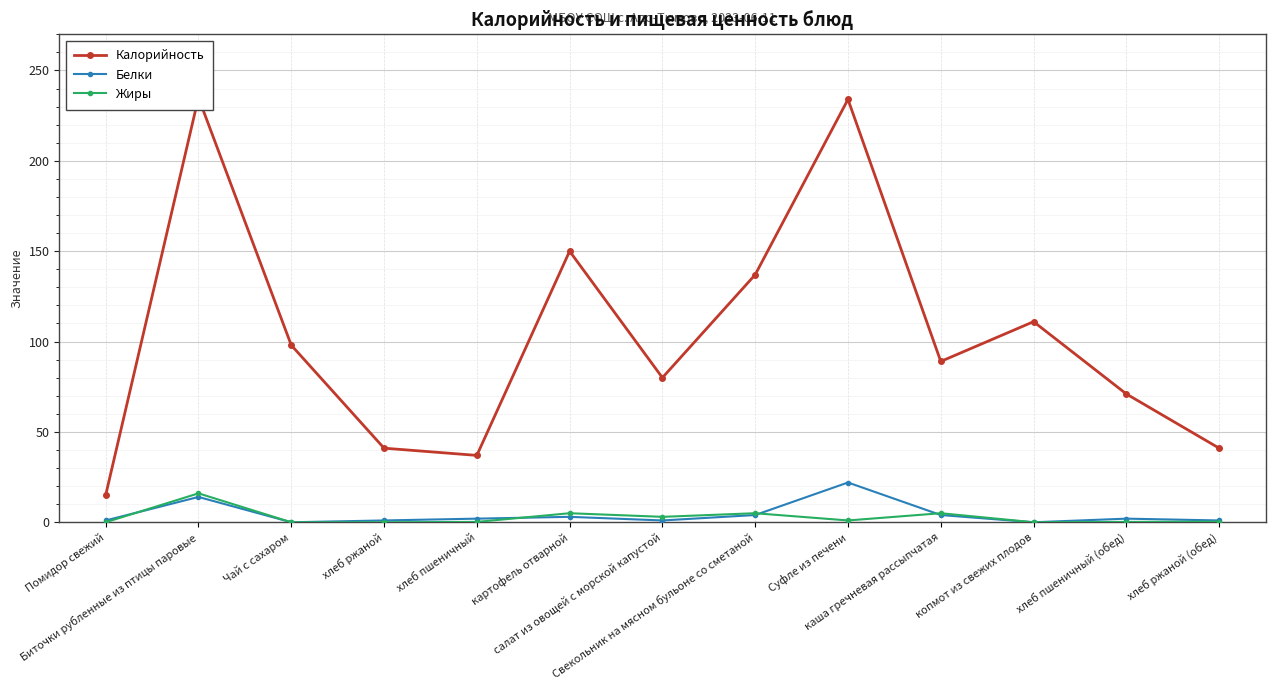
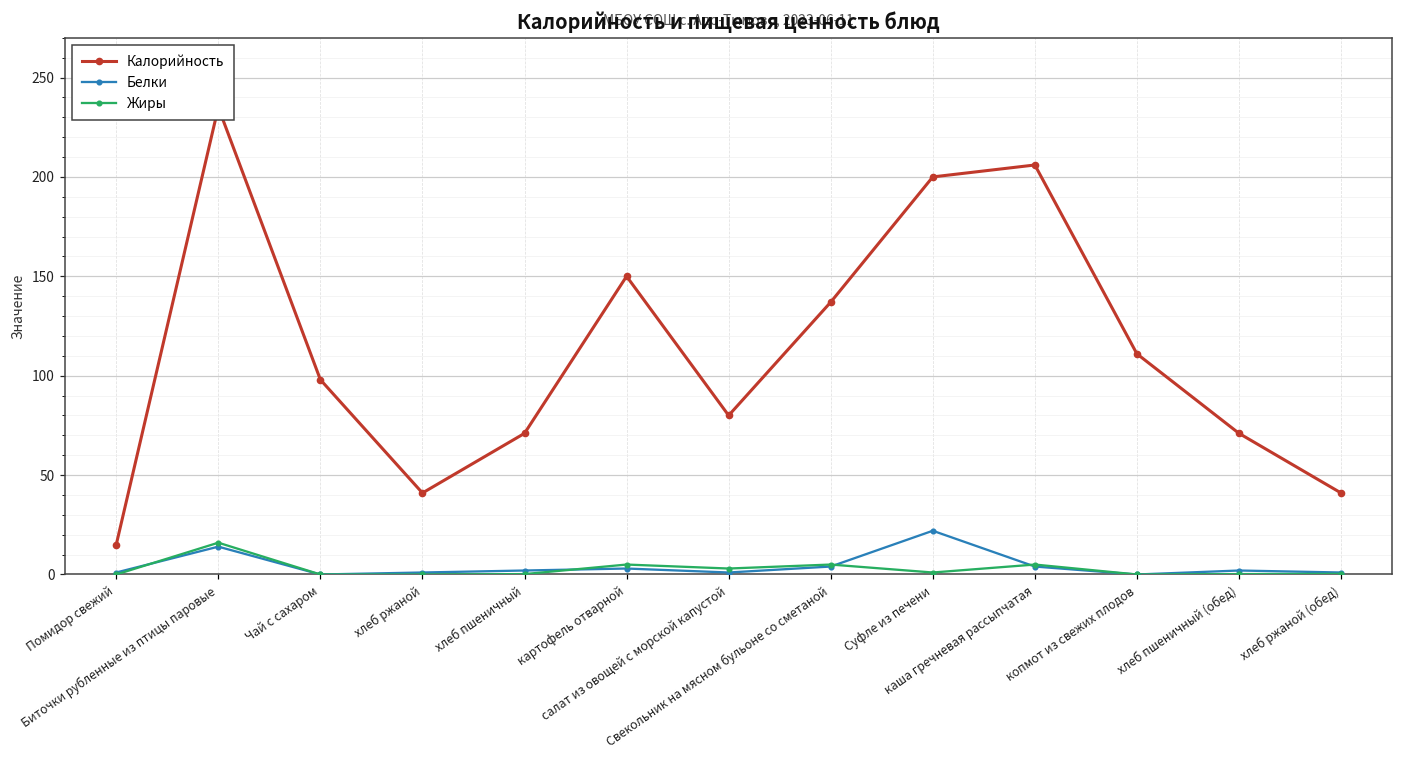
  {
    "Калорийность": {
      "Помидор свежий": 15,
      "Чай с сахаром": 98,
      "хлеб ржаной": 41,
-     "хлеб пшеничный": 37,
+     "хлеб пшеничный": 71,
      "картофель отварной": 150,
      "салат из овощей с морской капустой": 80,
      "Свекольник на мясном бульоне со сметаной": 137,
-     "Суфле из печени": 234,
-     "каша гречневая рассыпчатая": 89,
+     "Суфле из печени": 200,
+     "каша гречневая рассыпчатая": 206,
      "копмот из свежих плодов": 111,
      "хлеб пшеничный (обед)": 71,
      "хлеб ржаной (обед)": 41
    },
    "Белки": {
      "Биточки рубленные из птицы паровые": 14,
      "хлеб пшеничный": 2,
      "картофель отварной": 3,
      "салат из овощей с морской капустой": 1,
      "Суфле из печени": 22,
      "хлеб пшеничный (обед)": 2
    },
    "Жиры": {
      "Биточки рубленные из птицы паровые": 16,
      "хлеб пшеничный": 0,
      "картофель отварной": 5,
      "салат из овощей с морской капустой": 3,
      "Суфле из печени": 1,
      "хлеб пшеничный (обед)": 0
    }
  }
